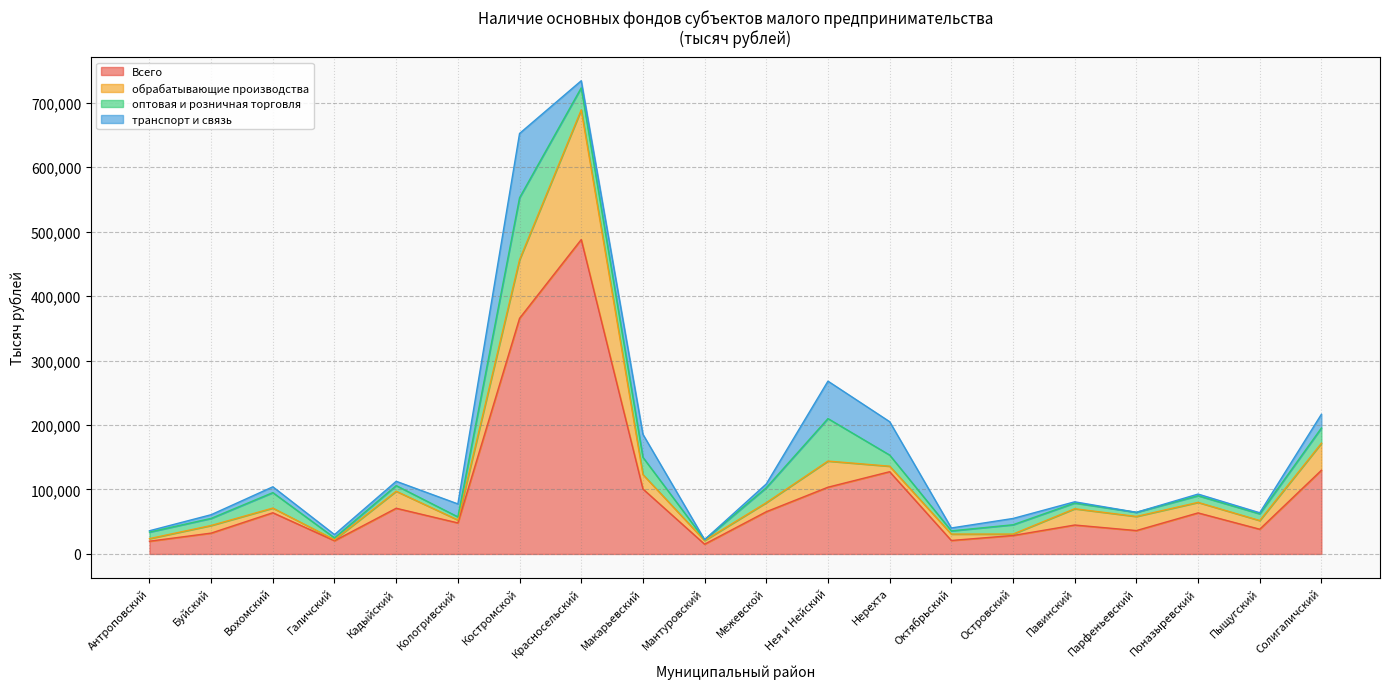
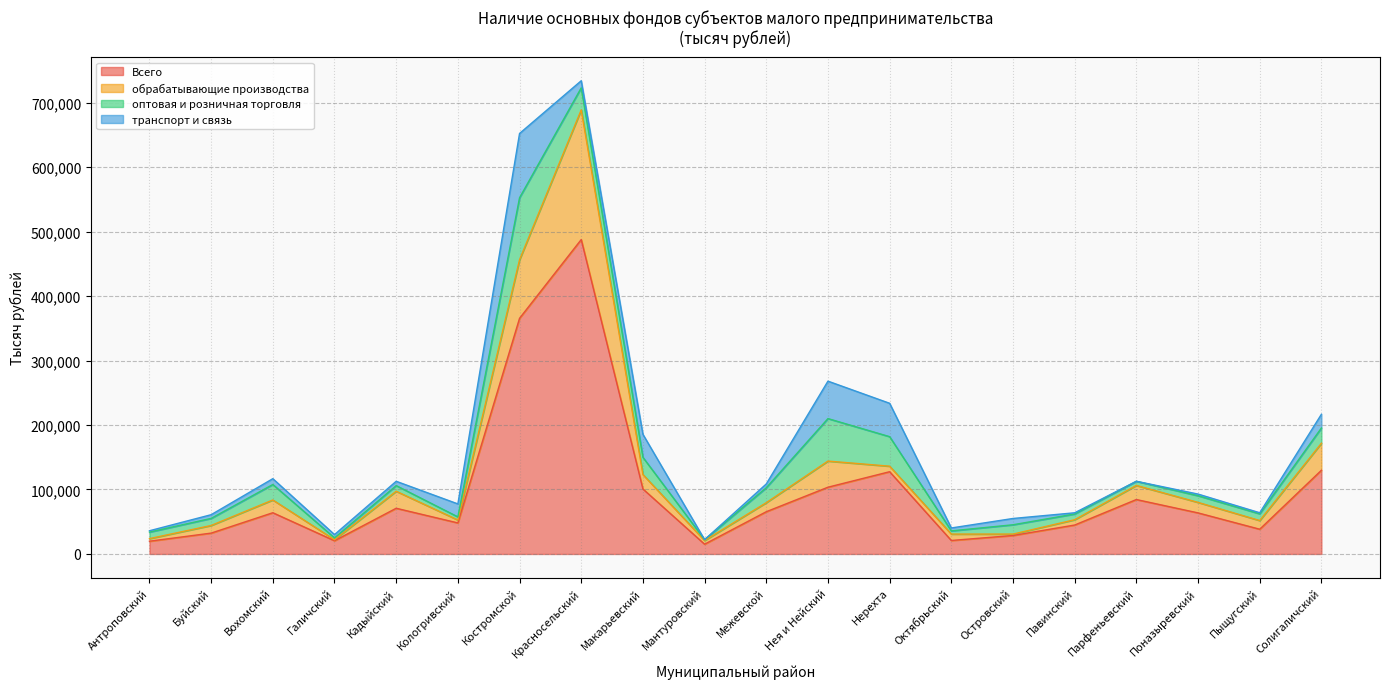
  {
    "Всего": {
      "Антроповский": "20,000",
      "Буйский": "30,000",
      "Вохомский": "60,000",
      "Кадыйский": "70,000",
      "Кологривский": "50,000",
      "Костромской": "370,000",
      "Красносельский": "490,000",
      "Макарьевский": "100,000",
      "Мантуровский": "20,000",
      "Межевской": "70,000",
      "Нея и Нейский": "100,000",
      "Нерехта": "130,000",
      "Октябрьский": "20,000",
      "Павинский": "40,000",
-     "Парфеньевский": "40,000",
+     "Парфеньевский": "80,000",
      "Поназыревский": "60,000",
      "Пыщугский": "40,000",
      "Солигаличский": "130,000"
    },
    "обрабатывающие производства": {
      "Антроповский": "0",
      "Буйский": "10,000",
-     "Вохомский": "10,000",
+     "Вохомский": "20,000",
      "Кадыйский": "30,000",
      "Кологривский": "0",
      "Костромской": "90,000",
      "Красносельский": "200,000",
      "Макарьевский": "20,000",
      "Межевской": "10,000",
      "Нея и Нейский": "40,000",
      "Нерехта": "10,000",
      "Октябрьский": "10,000",
-     "Павинский": "30,000",
+     "Павинский": "10,000",
      "Парфеньевский": "20,000",
      "Поназыревский": "20,000",
      "Пыщугский": "10,000",
      "Солигаличский": "40,000"
    },
    "оптовая и розничная торговля": {
      "Буйский": "10,000",
      "Вохомский": "20,000",
      "Кадыйский": "10,000",
      "Кологривский": "0",
      "Костромской": "100,000",
      "Красносельский": "30,000",
      "Макарьевский": "30,000",
      "Межевской": "20,000",
      "Нея и Нейский": "70,000",
-     "Нерехта": "20,000",
+     "Нерехта": "50,000",
      "Октябрьский": "0",
      "Островский": "10,000",
      "Солигаличский": "20,000"
    },
    "транспорт и связь": {
      "Буйский": "10,000",
      "Вохомский": "10,000",
      "Галичский": "10,000",
      "Кадыйский": "10,000",
      "Кологривский": "20,000",
      "Костромской": "100,000",
      "Красносельский": "10,000",
      "Макарьевский": "40,000",
      "Межевской": "10,000",
      "Нея и Нейский": "60,000",
      "Нерехта": "50,000",
      "Октябрьский": "0",
      "Островский": "10,000",
      "Солигаличский": "20,000"
    }
  }
